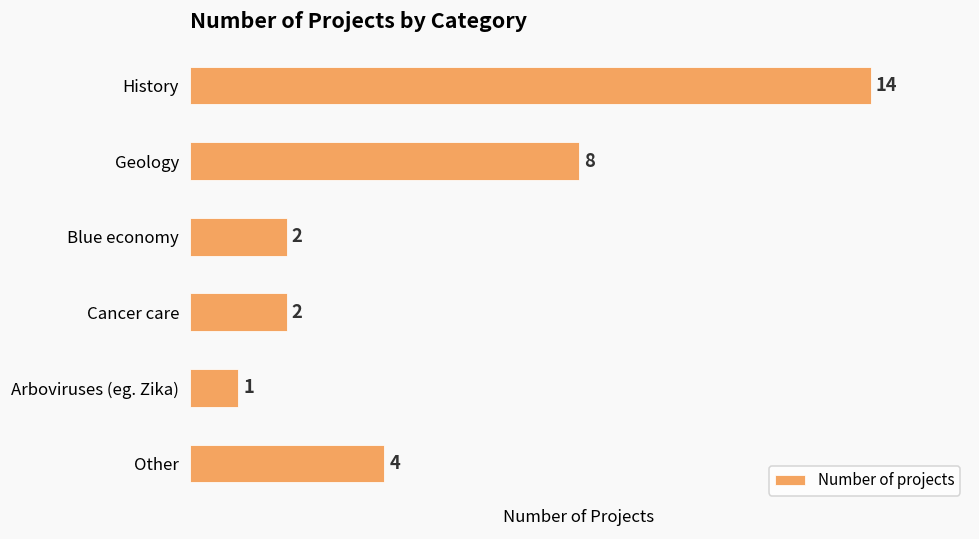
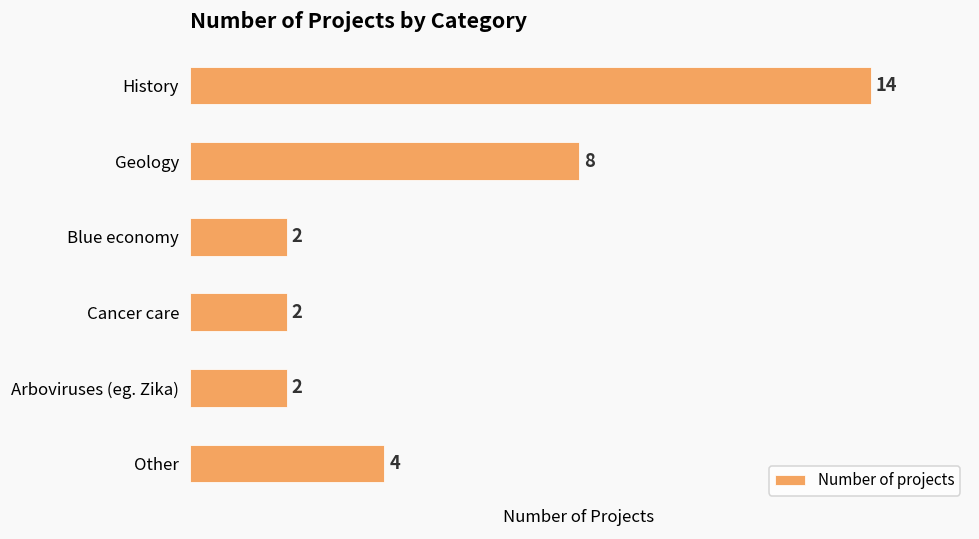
  {
    "History": 14,
    "Geology": 8,
    "Blue economy": 2,
    "Cancer care": 2,
-   "Arboviruses (eg. Zika)": 1,
+   "Arboviruses (eg. Zika)": 2,
    "Other": 4
  }
